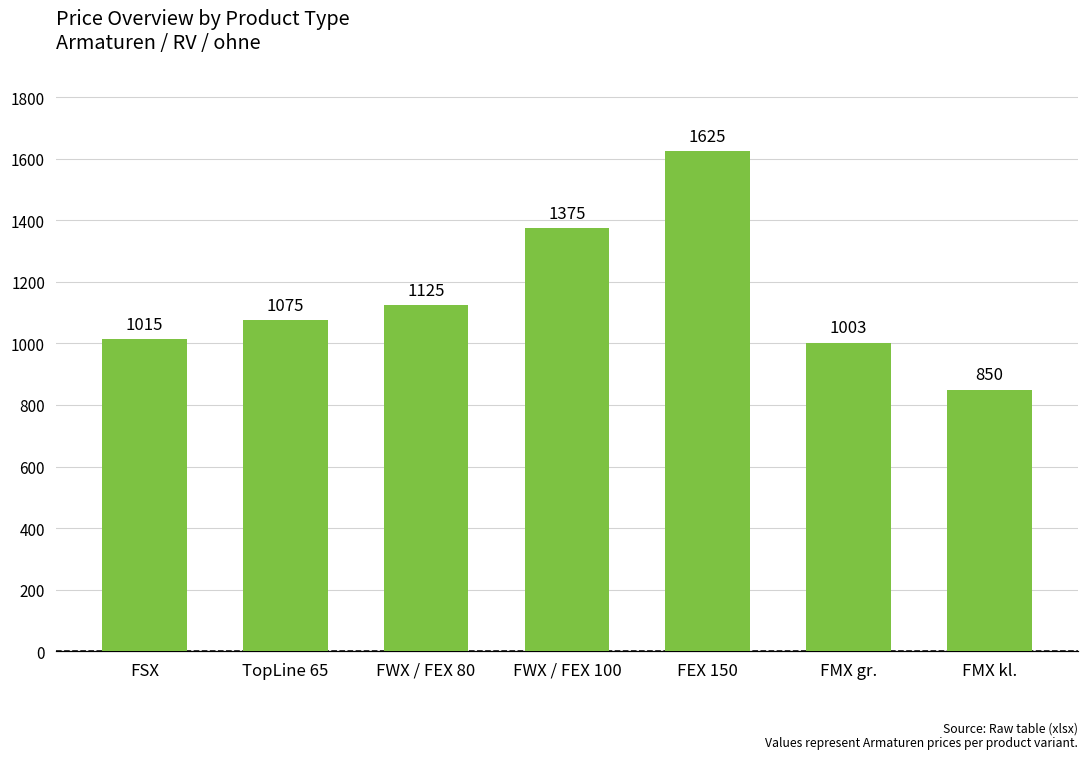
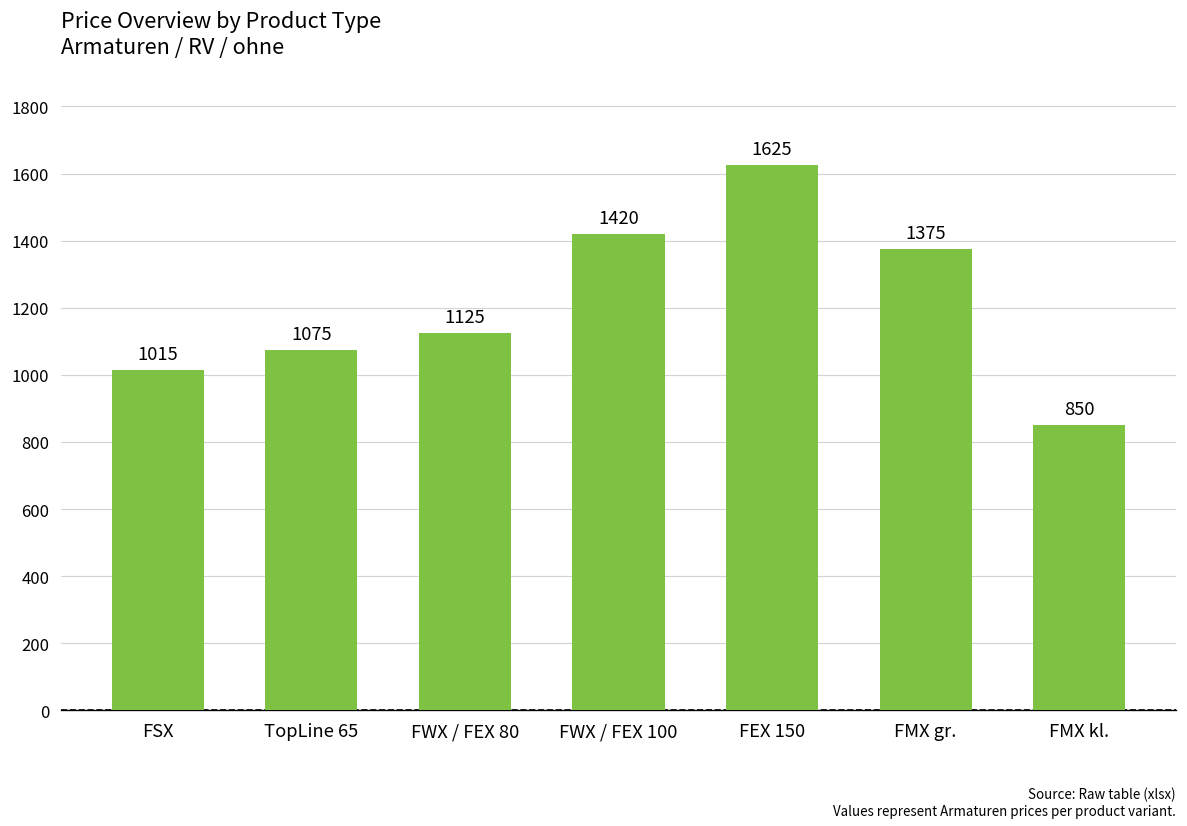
  {
    "FSX": 1015,
    "TopLine 65": 1075,
    "FWX / FEX 80": 1125,
-   "FWX / FEX 100": 1375,
+   "FWX / FEX 100": 1420,
    "FEX 150": 1625,
-   "FMX gr.": 1003,
+   "FMX gr.": 1375,
    "FMX kl.": 850
  }
